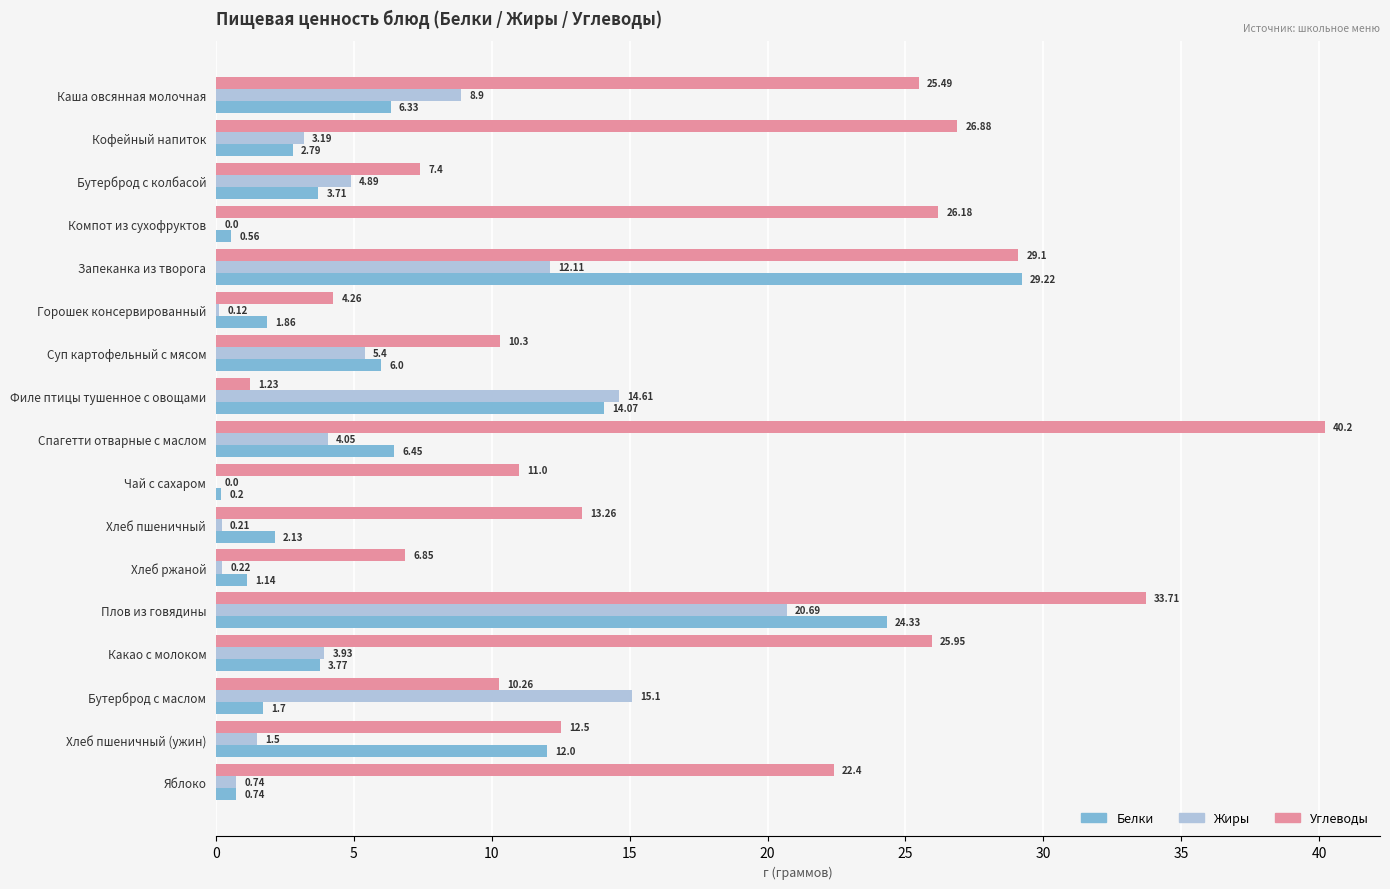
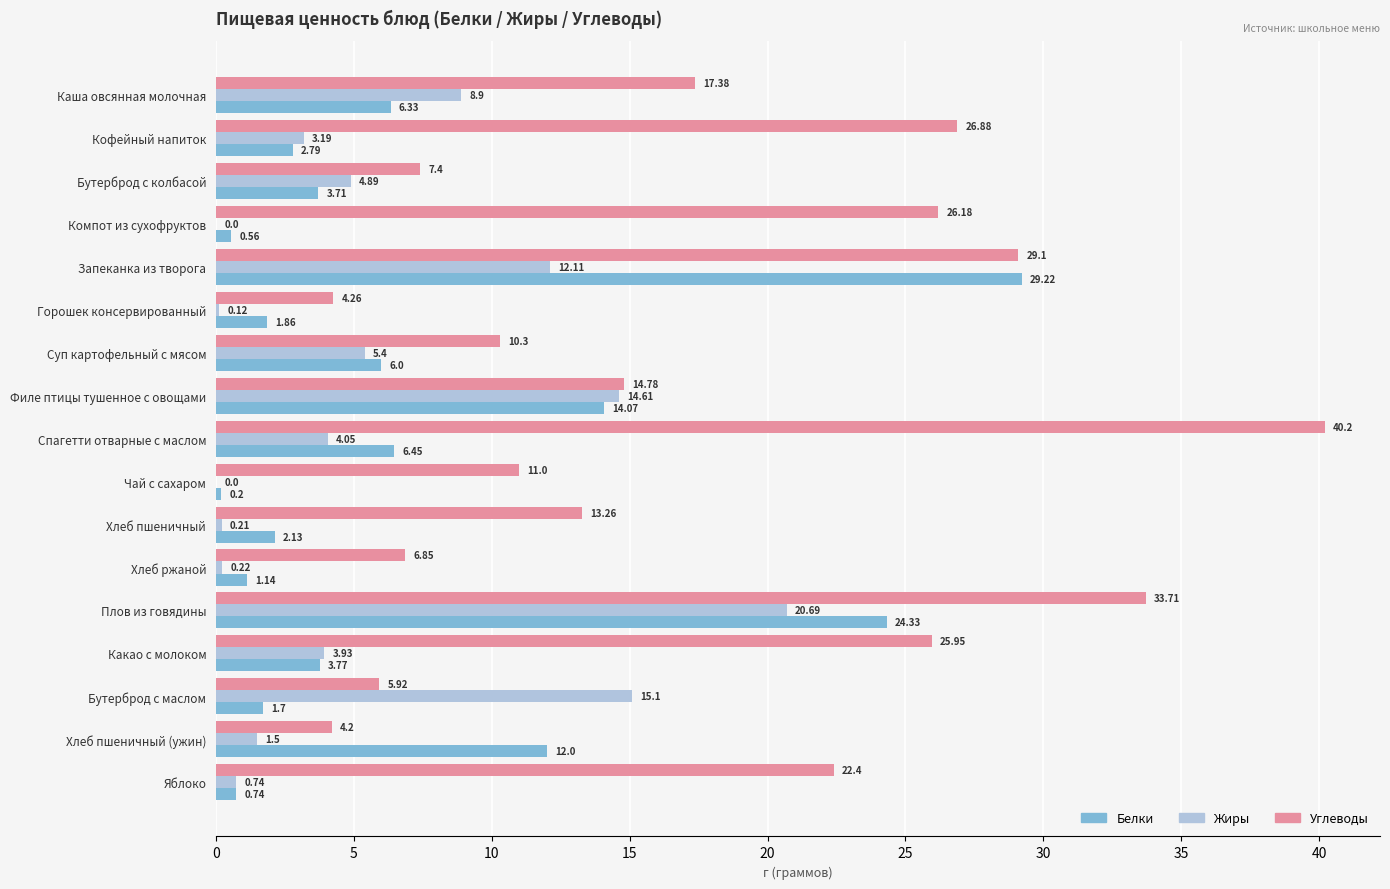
  {
    "Углеводы": {
-     "Каша овсянная молочная": 25.49,
+     "Каша овсянная молочная": 17.38,
      "Кофейный напиток": 26.88,
      "Бутерброд с колбасой": 7.4,
      "Компот из сухофруктов": 26.18,
      "Запеканка из творога": 29.1,
      "Горошек консервированный": 4.26,
      "Суп картофельный с мясом": 10.3,
-     "Филе птицы тушенное с овощами": 1.23,
+     "Филе птицы тушенное с овощами": 14.78,
      "Спагетти отварные с маслом": 40.2,
      "Чай с сахаром": 11.0,
      "Хлеб пшеничный": 13.26,
      "Хлеб ржаной": 6.85,
      "Плов из говядины": 33.71,
      "Какао с молоком": 25.95,
-     "Бутерброд с маслом": 10.26,
-     "Хлеб пшеничный (ужин)": 12.5,
+     "Бутерброд с маслом": 5.92,
+     "Хлеб пшеничный (ужин)": 4.2,
      "Яблоко": 22.4
    }
  }
